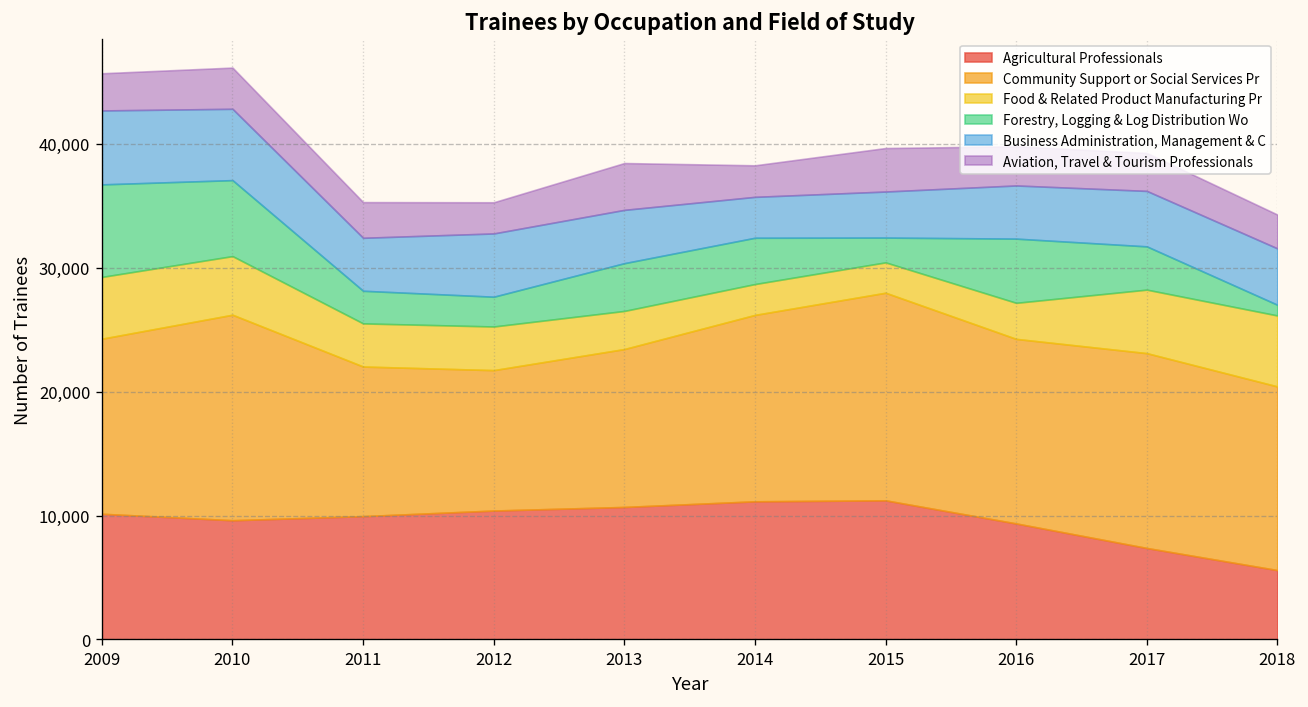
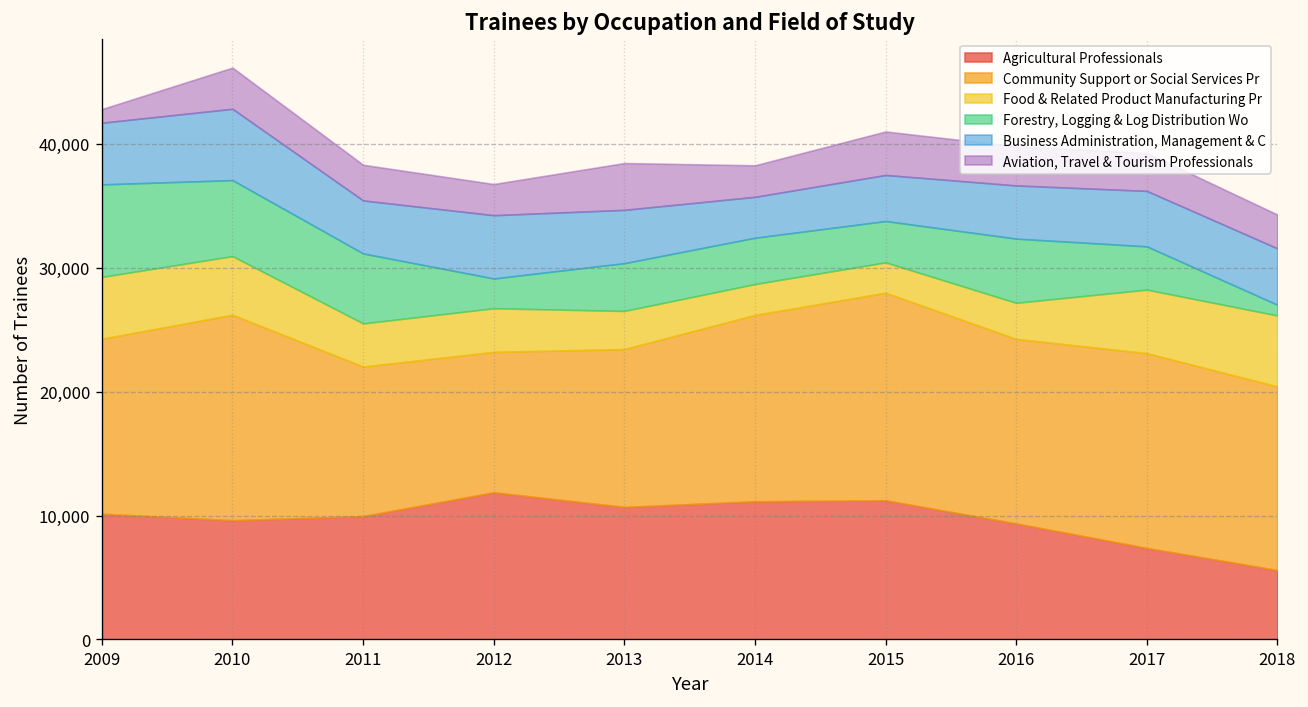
  {
    "Agricultural Professionals": {
      "2009": "10,100",
      "2010": "9,600",
      "2011": "10,000",
-     "2012": "10,400",
+     "2012": "11,900",
      "2013": "10,700",
      "2014": "11,100",
      "2015": "11,200",
      "2016": "9,400",
      "2017": "7,400",
      "2018": "5,600"
    },
    "Forestry, Logging & Log Distribution Wo": {
      "2009": "7,500",
      "2010": "6,100",
-     "2011": "2,600",
+     "2011": "5,600",
      "2012": "2,400",
      "2013": "3,900",
      "2014": "3,700",
-     "2015": "2,000",
+     "2015": "3,300",
      "2016": "5,200",
      "2017": "3,500",
      "2018": "900"
    },
    "Business Administration, Management & C": {
-     "2009": "6,000",
+     "2009": "5,000",
      "2010": "5,800",
      "2011": "4,300",
      "2012": "5,100",
      "2013": "4,300",
      "2014": "3,300",
      "2015": "3,700",
      "2016": "4,300",
      "2017": "4,500",
      "2018": "4,600"
    },
    "Aviation, Travel & Tourism Professionals": {
-     "2009": "3,000",
+     "2009": "1,100",
      "2010": "3,300",
      "2011": "2,900",
      "2012": "2,500",
      "2013": "3,800",
      "2014": "2,500",
      "2015": "3,500",
      "2018": "2,700"
    }
  }
